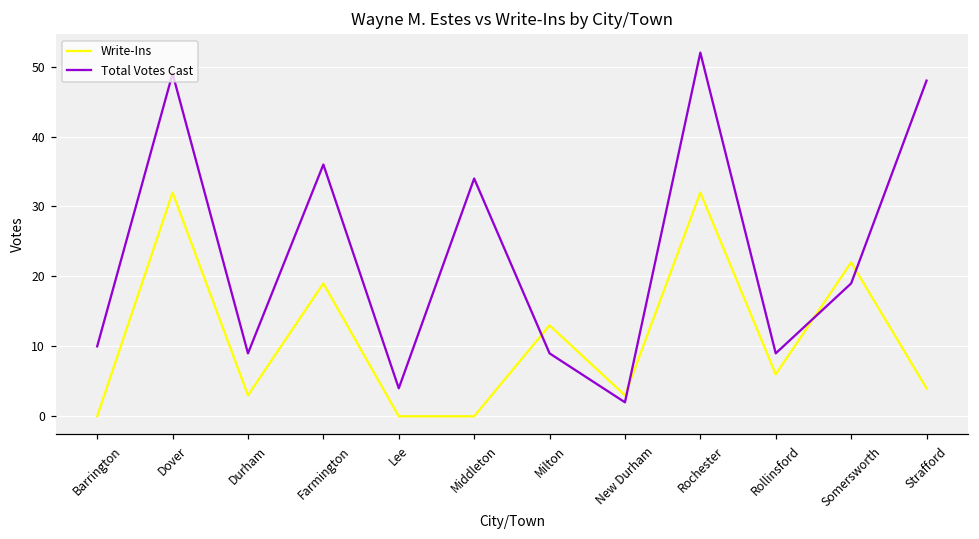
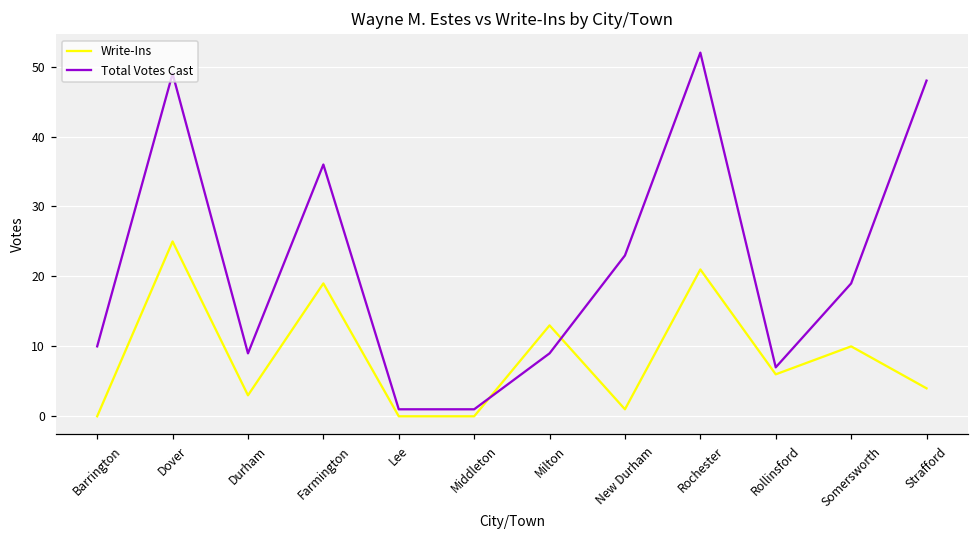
  {
    "Write-Ins": {
      "Barrington": 0,
-     "Dover": 32,
+     "Dover": 25,
      "Durham": 3,
      "Farmington": 19,
      "Lee": 0,
      "Middleton": 0,
      "Milton": 13,
-     "New Durham": 3,
-     "Rochester": 32,
+     "New Durham": 1,
+     "Rochester": 21,
      "Rollinsford": 6,
-     "Somersworth": 22,
+     "Somersworth": 10,
      "Strafford": 4
    },
    "Total Votes Cast": {
      "Barrington": 10,
      "Durham": 9,
      "Farmington": 36,
-     "Lee": 4,
-     "Middleton": 34,
+     "Lee": 1,
+     "Middleton": 1,
      "Milton": 9,
-     "New Durham": 2,
+     "New Durham": 23,
      "Rochester": 52,
-     "Rollinsford": 9,
+     "Rollinsford": 7,
      "Somersworth": 19,
      "Strafford": 48
    }
  }
